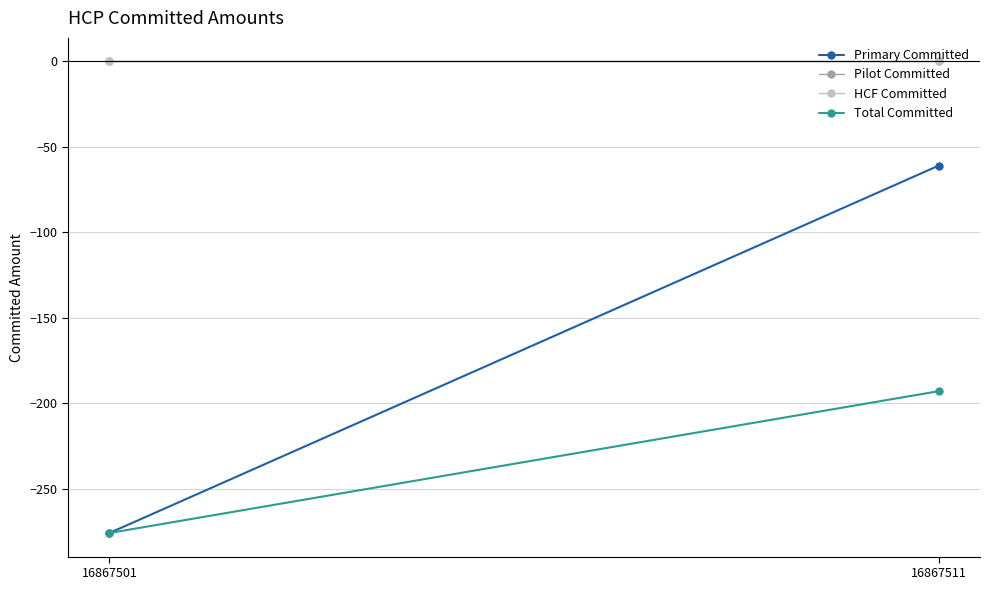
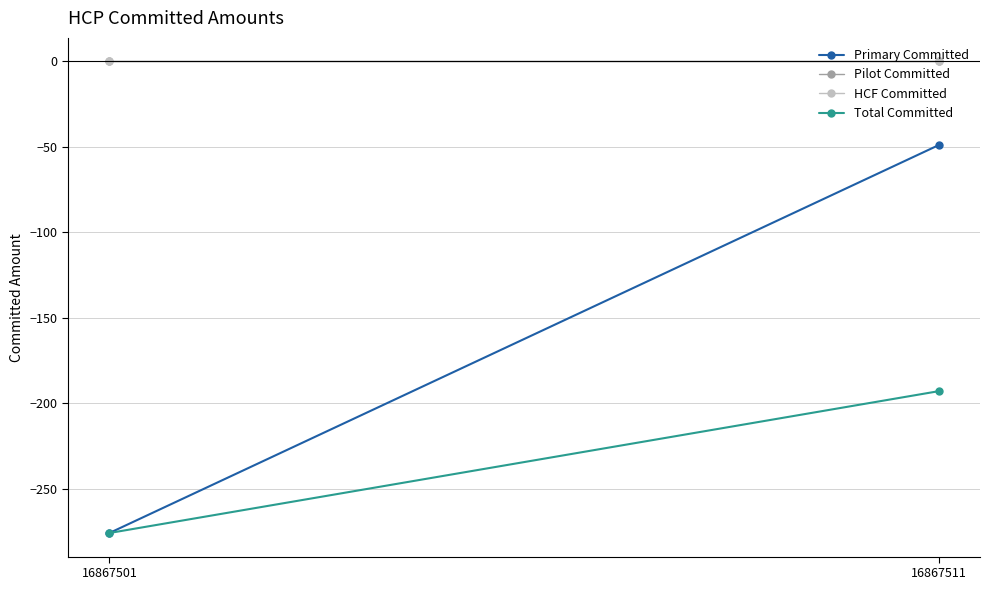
  {
    "Primary Committed": {
-     "16867511": -61
+     "16867511": -49
    },
    "HCF Committed": {
      "16867501": 0,
      "16867511": 0
    },
    "Total Committed": {
      "16867511": -193
    }
  }
